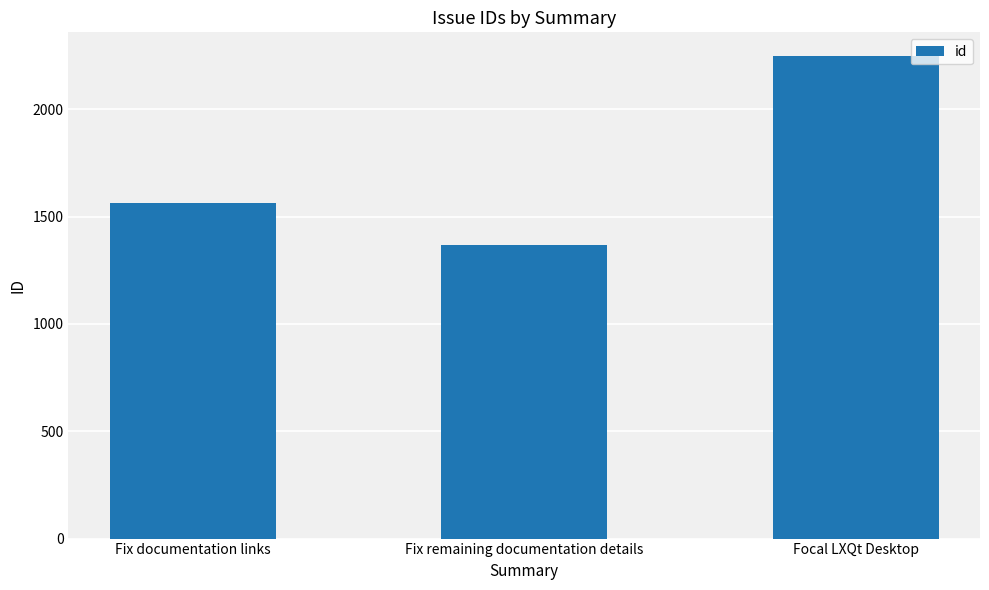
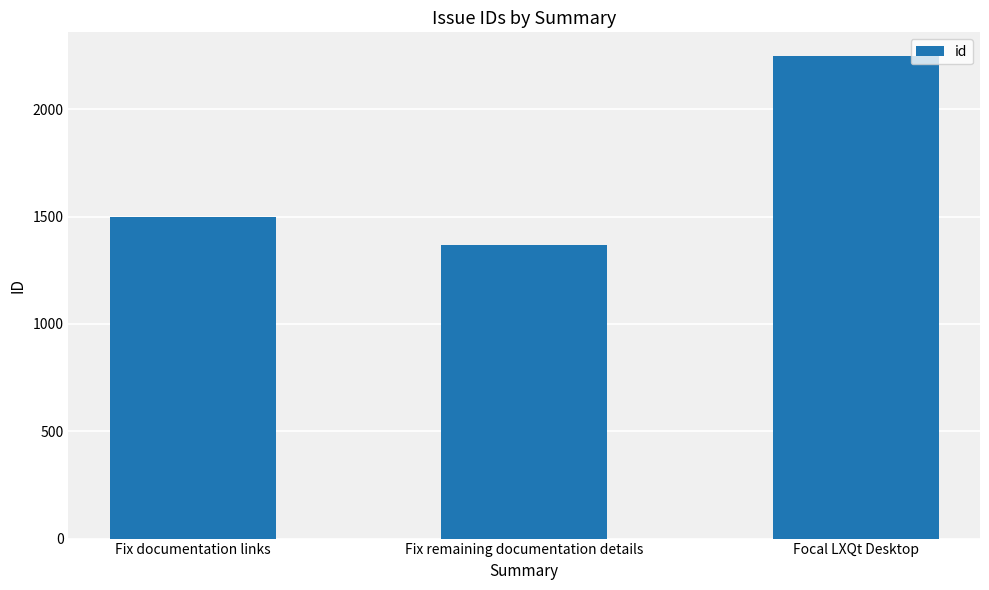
  {
-   "Fix documentation links": 1570,
+   "Fix documentation links": 1500,
    "Fix remaining documentation details": 1370,
    "Focal LXQt Desktop": 2250
  }
